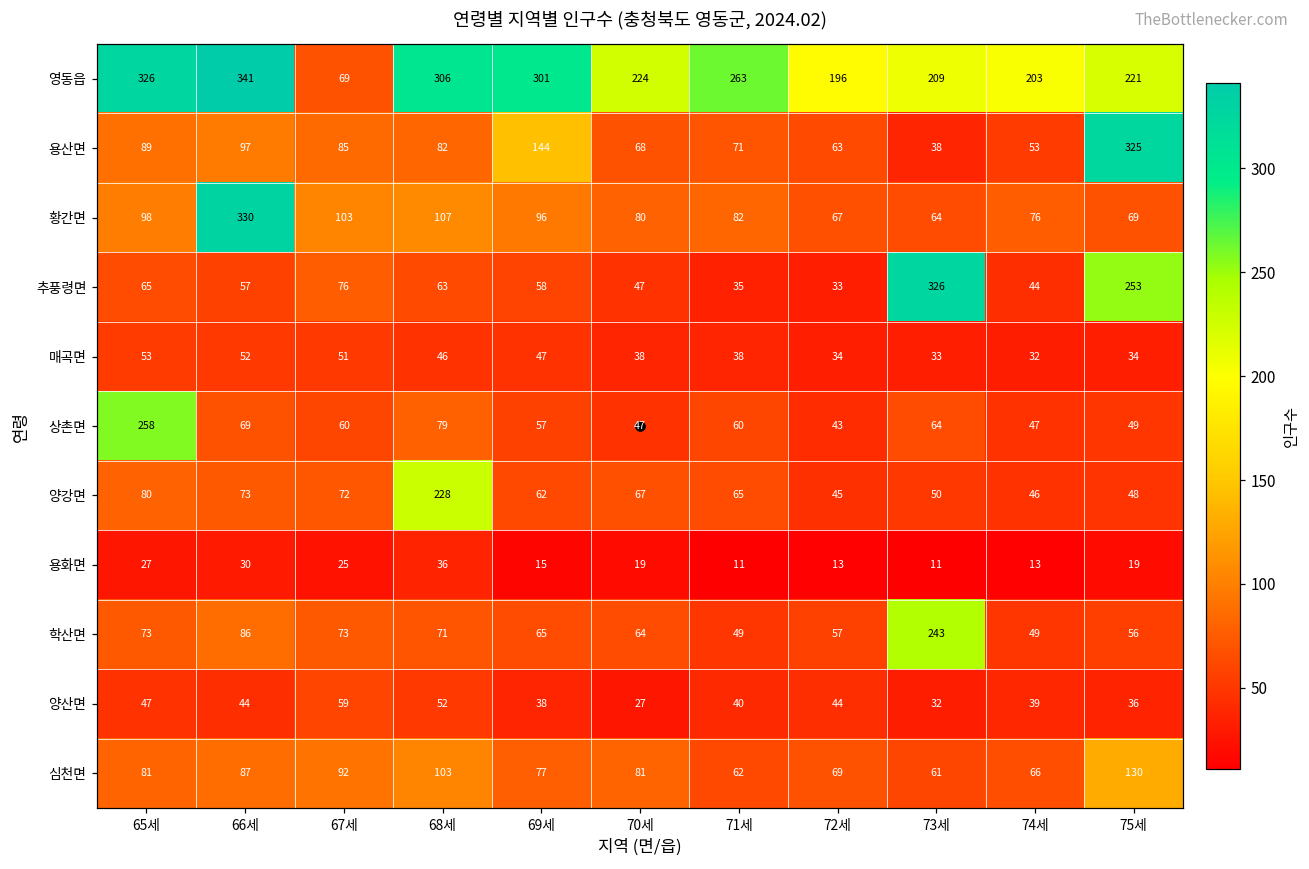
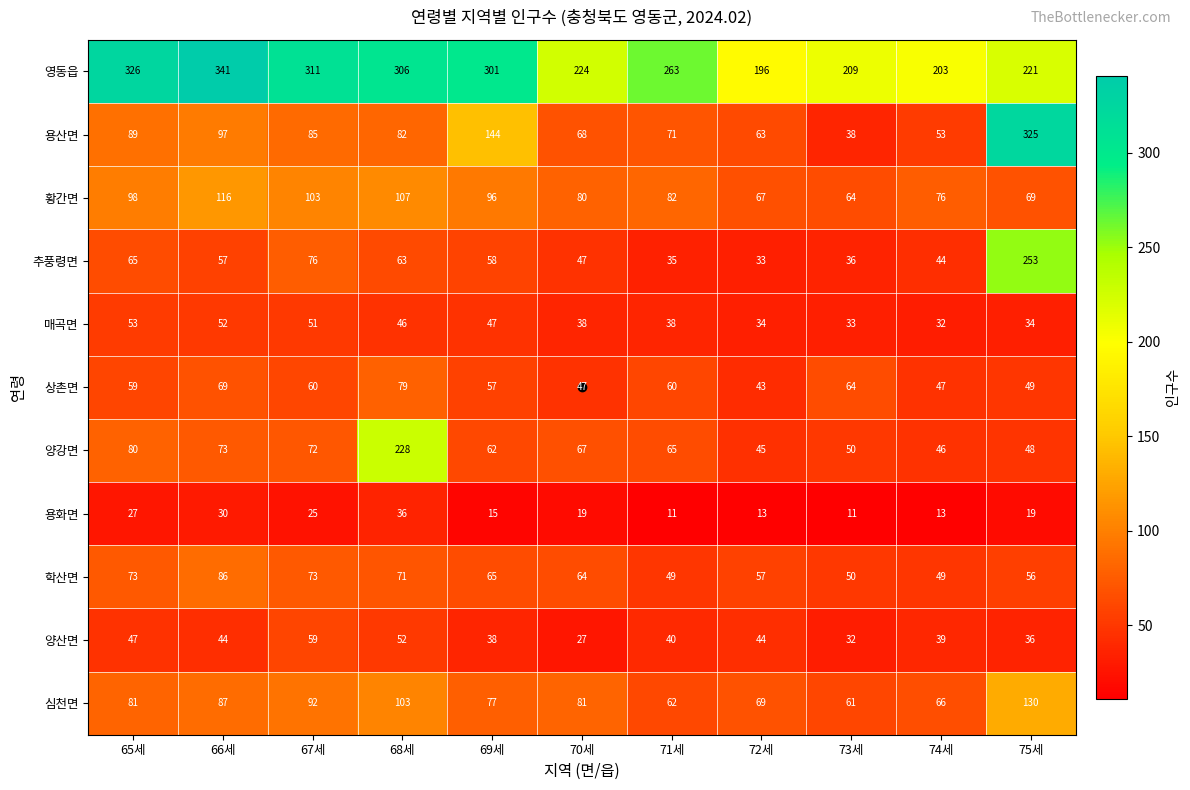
  {
    "영동읍": {
      "65세": 326,
      "66세": 341,
-     "67세": 69,
+     "67세": 311,
      "68세": 306,
      "69세": 301,
      "70세": 224,
      "71세": 263,
      "72세": 196,
      "73세": 209,
      "74세": 203,
      "75세": 221
    },
    "용산면": {
      "65세": 89,
      "66세": 97,
      "67세": 85,
      "68세": 82,
      "69세": 144,
      "70세": 68,
      "71세": 71,
      "72세": 63,
      "73세": 38,
      "74세": 53,
      "75세": 325
    },
    "황간면": {
      "65세": 98,
-     "66세": 330,
+     "66세": 116,
      "67세": 103,
      "68세": 107,
      "69세": 96,
      "70세": 80,
      "71세": 82,
      "72세": 67,
      "73세": 64,
      "74세": 76,
      "75세": 69
    },
    "추풍령면": {
      "65세": 65,
      "66세": 57,
      "67세": 76,
      "68세": 63,
      "69세": 58,
      "70세": 47,
      "71세": 35,
      "72세": 33,
-     "73세": 326,
+     "73세": 36,
      "74세": 44,
      "75세": 253
    },
    "매곡면": {
      "65세": 53,
      "66세": 52,
      "67세": 51,
      "68세": 46,
      "69세": 47,
      "70세": 38,
      "71세": 38,
      "72세": 34,
      "73세": 33,
      "74세": 32,
      "75세": 34
    },
    "상촌면": {
-     "65세": 258,
+     "65세": 59,
      "66세": 69,
      "67세": 60,
      "68세": 79,
      "69세": 57,
      "71세": 60,
      "72세": 43,
      "73세": 64,
      "74세": 47,
      "75세": 49
    },
    "양강면": {
      "65세": 80,
      "66세": 73,
      "67세": 72,
      "68세": 228,
      "69세": 62,
      "70세": 67,
      "71세": 65,
      "72세": 45,
      "73세": 50,
      "74세": 46,
      "75세": 48
    },
    "용화면": {
      "65세": 27,
      "66세": 30,
      "67세": 25,
      "68세": 36,
      "69세": 15,
      "70세": 19,
      "71세": 11,
      "72세": 13,
      "73세": 11,
      "74세": 13,
      "75세": 19
    },
    "학산면": {
      "65세": 73,
      "66세": 86,
      "67세": 73,
      "68세": 71,
      "69세": 65,
      "70세": 64,
      "71세": 49,
      "72세": 57,
-     "73세": 243,
+     "73세": 50,
      "74세": 49,
      "75세": 56
    },
    "양산면": {
      "65세": 47,
      "66세": 44,
      "67세": 59,
      "68세": 52,
      "69세": 38,
      "70세": 27,
      "71세": 40,
      "72세": 44,
      "73세": 32,
      "74세": 39,
      "75세": 36
    },
    "심천면": {
      "65세": 81,
      "66세": 87,
      "67세": 92,
      "68세": 103,
      "69세": 77,
      "70세": 81,
      "71세": 62,
      "72세": 69,
      "73세": 61,
      "74세": 66,
      "75세": 130
    }
  }
